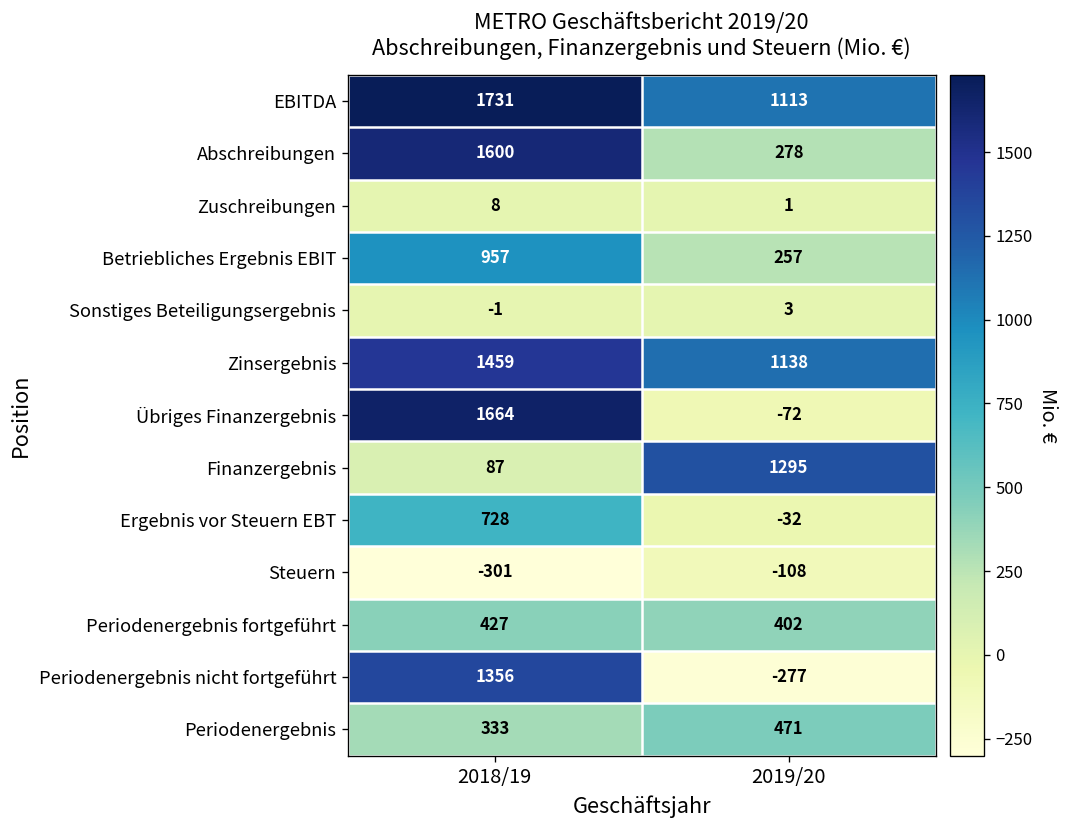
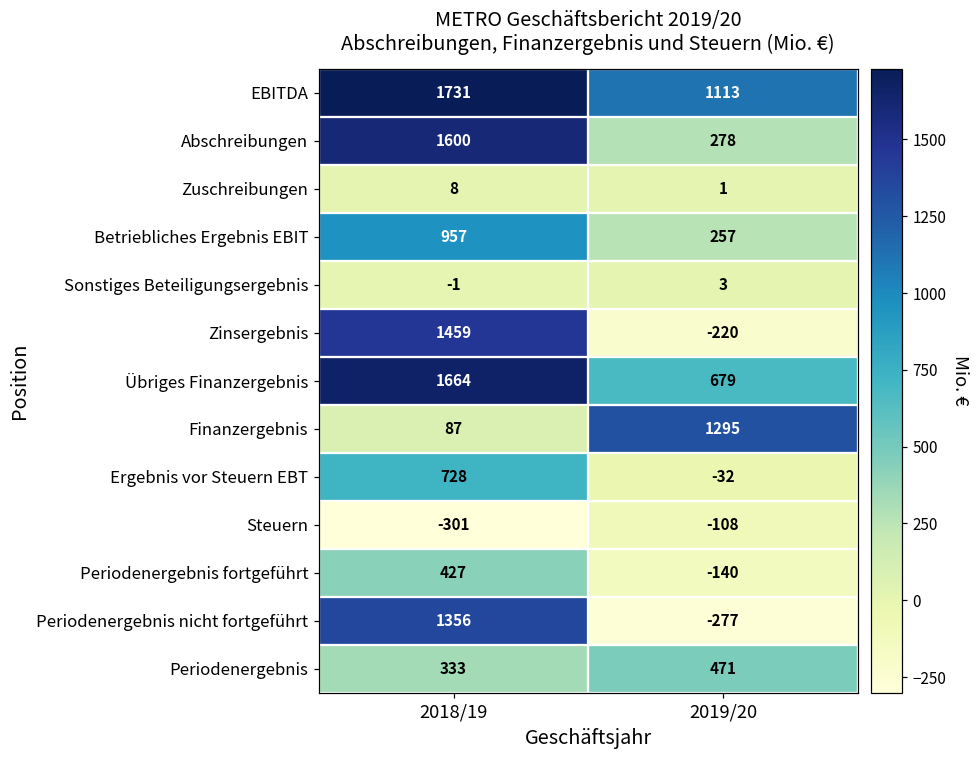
  {
    "EBITDA": {
      "2018/19": 1731,
      "2019/20": 1113
    },
    "Abschreibungen": {
      "2018/19": 1600,
      "2019/20": 278
    },
    "Zuschreibungen": {
      "2018/19": 8,
      "2019/20": 1
    },
    "Betriebliches Ergebnis EBIT": {
      "2018/19": 957,
      "2019/20": 257
    },
    "Sonstiges Beteiligungsergebnis": {
      "2018/19": -1,
      "2019/20": 3
    },
    "Zinsergebnis": {
      "2018/19": 1459,
-     "2019/20": 1138
+     "2019/20": -220
    },
    "Übriges Finanzergebnis": {
      "2018/19": 1664,
-     "2019/20": -72
+     "2019/20": 679
    },
    "Finanzergebnis": {
      "2018/19": 87,
      "2019/20": 1295
    },
    "Ergebnis vor Steuern EBT": {
      "2018/19": 728,
      "2019/20": -32
    },
    "Steuern": {
      "2018/19": -301,
      "2019/20": -108
    },
    "Periodenergebnis fortgeführt": {
      "2018/19": 427,
-     "2019/20": 402
+     "2019/20": -140
    },
    "Periodenergebnis nicht fortgeführt": {
      "2018/19": 1356,
      "2019/20": -277
    },
    "Periodenergebnis": {
      "2018/19": 333,
      "2019/20": 471
    }
  }
